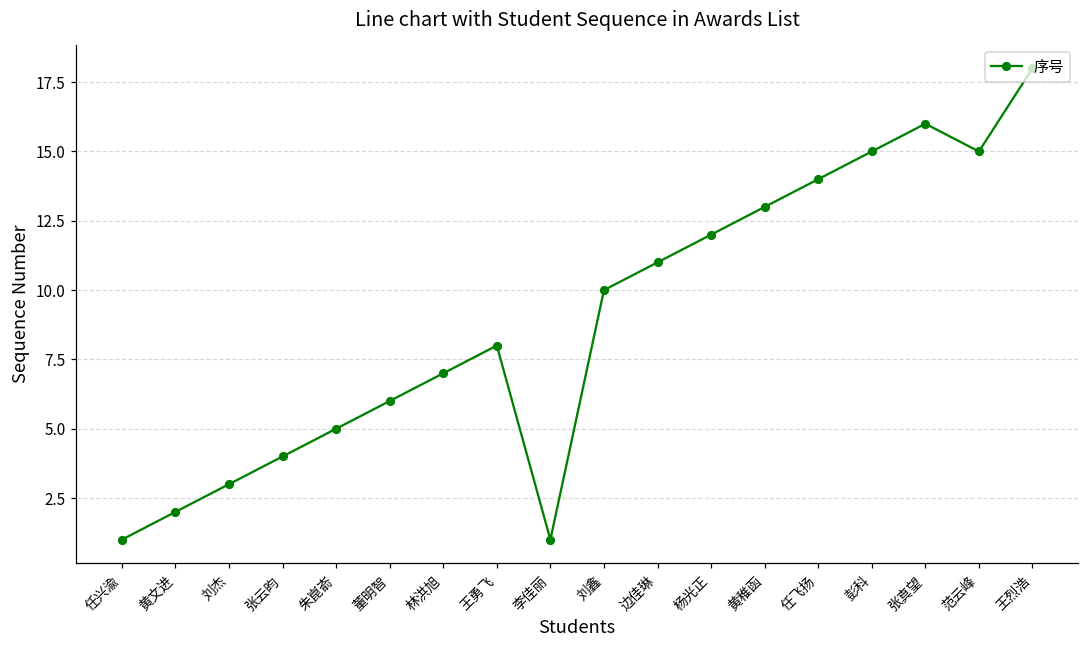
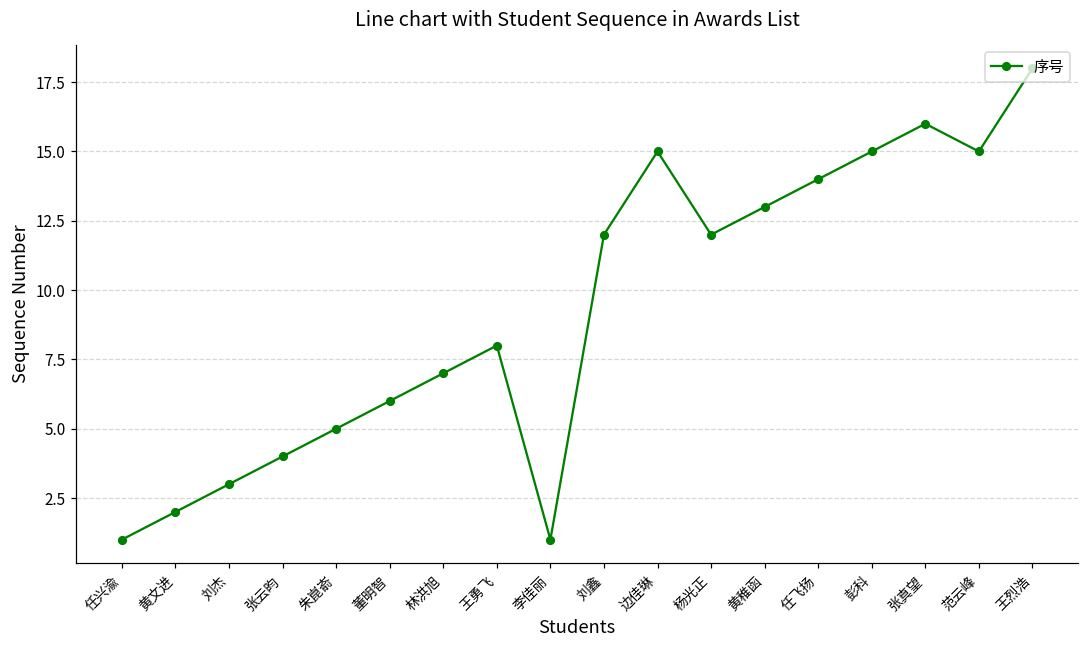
  {
    "任兴渝": 1,
    "黄文进": 2,
    "刘杰": 3,
    "张云昀": 4,
    "朱崑嵛": 5,
    "董明智": 6,
    "林洪旭": 7,
    "王勇飞": 8,
    "李佳丽": 1,
-   "刘鑫": 10,
-   "边佳琳": 11,
+   "刘鑫": 12,
+   "边佳琳": 15,
    "杨光正": 12,
    "黄稚函": 13,
    "任飞扬": 14,
    "彭科": 15,
    "张真望": 16,
    "范云峰": 15
  }
